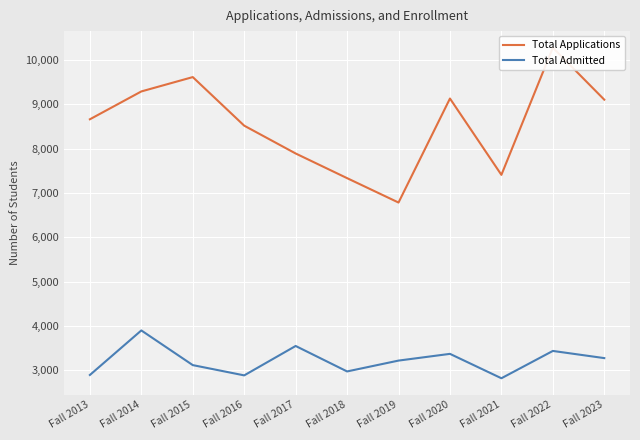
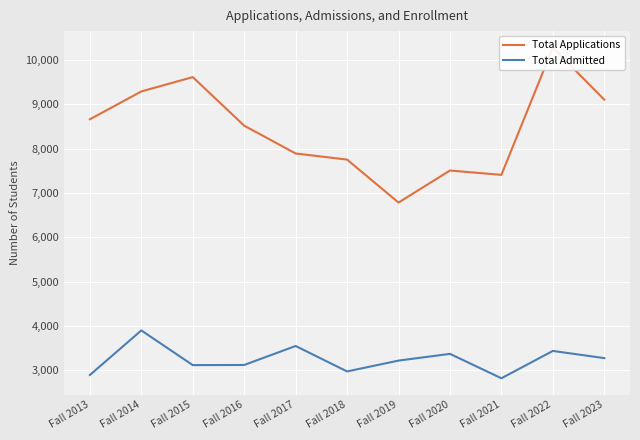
  {
    "Total Applications": {
      "Fall 2013": "8,700",
      "Fall 2014": "9,300",
      "Fall 2015": "9,600",
      "Fall 2016": "8,500",
      "Fall 2017": "7,900",
-     "Fall 2018": "7,300",
+     "Fall 2018": "7,800",
      "Fall 2019": "6,800",
-     "Fall 2020": "9,100",
+     "Fall 2020": "7,500",
      "Fall 2021": "7,400",
      "Fall 2023": "9,100"
    },
    "Total Admitted": {
      "Fall 2013": "2,900",
      "Fall 2014": "3,900",
      "Fall 2015": "3,100",
-     "Fall 2016": "2,900",
+     "Fall 2016": "3,100",
      "Fall 2017": "3,500",
      "Fall 2018": "3,000",
      "Fall 2019": "3,200",
      "Fall 2020": "3,400",
      "Fall 2021": "2,800",
      "Fall 2022": "3,400",
      "Fall 2023": "3,300"
    }
  }
